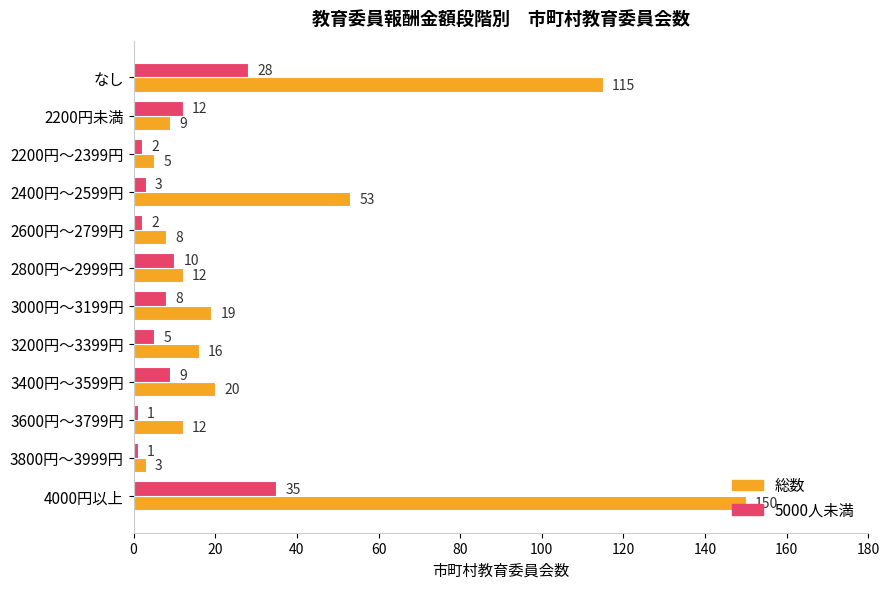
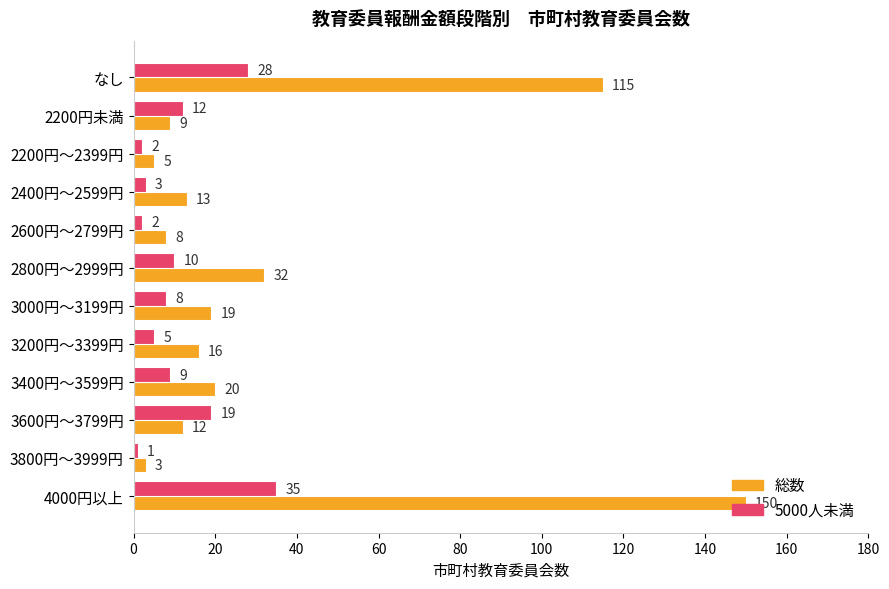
  {
    "総数": {
      "なし": 115,
      "2200円未満": 9,
      "2200円～2399円": 5,
-     "2400円～2599円": 53,
+     "2400円～2599円": 13,
      "2600円～2799円": 8,
-     "2800円～2999円": 12,
+     "2800円～2999円": 32,
      "3000円～3199円": 19,
      "3200円～3399円": 16,
      "3400円～3599円": 20,
      "3600円～3799円": 12,
      "3800円～3999円": 3,
      "4000円以上": 150
    },
    "5000人未満": {
      "なし": 28,
      "2200円未満": 12,
      "2200円～2399円": 2,
      "2400円～2599円": 3,
      "2600円～2799円": 2,
      "2800円～2999円": 10,
      "3000円～3199円": 8,
      "3200円～3399円": 5,
      "3400円～3599円": 9,
-     "3600円～3799円": 1,
+     "3600円～3799円": 19,
      "3800円～3999円": 1,
      "4000円以上": 35
    }
  }
